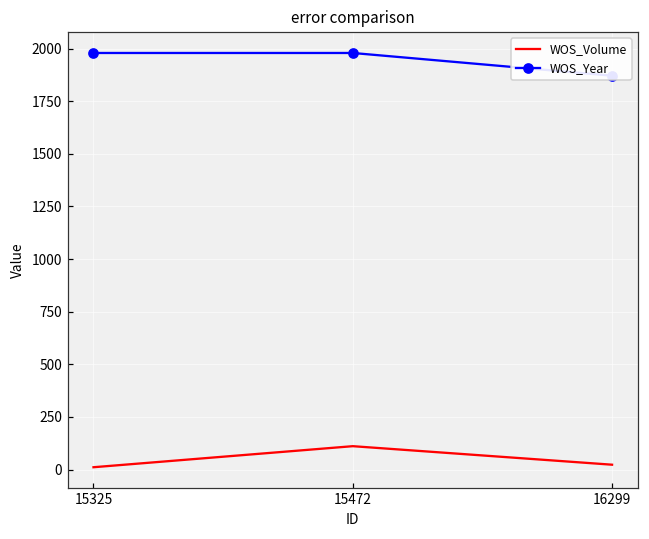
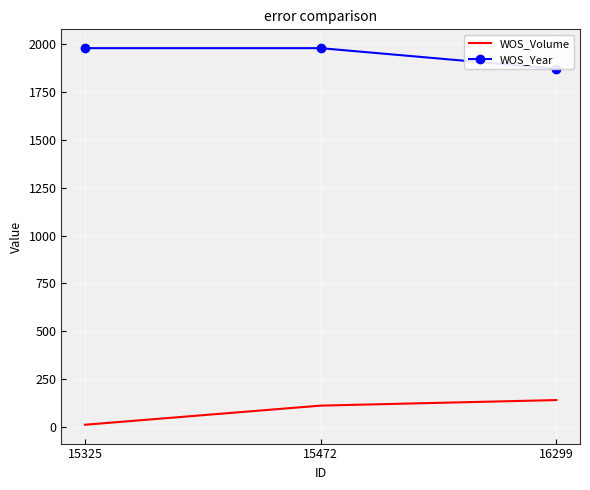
  {
    "WOS_Volume": {
      "15325": 10,
      "15472": 110,
-     "16299": 20
+     "16299": 140
    },
    "WOS_Year": {
      "15325": 1980,
      "15472": 1980
    }
  }
